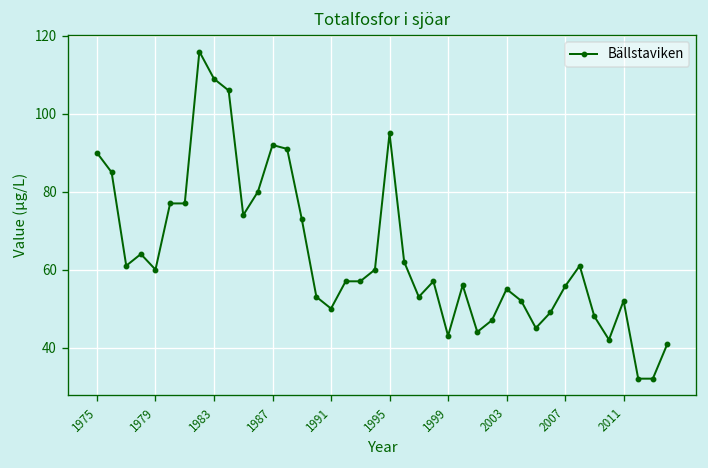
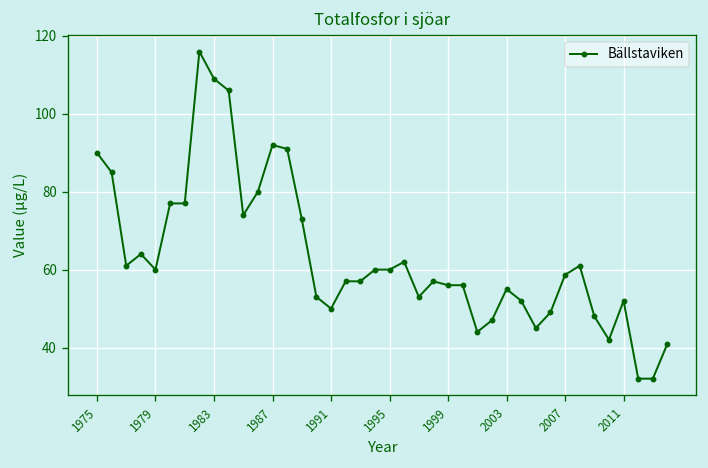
  {
    "1975": 90,
    "1979": 60,
    "1983": 109,
    "1987": 92,
    "1991": 50,
-   "1995": 95,
-   "1999": 43,
+   "1995": 60,
+   "1999": 56,
    "2003": 55,
-   "2007": 56,
+   "2007": 59,
    "2011": 52
  }
